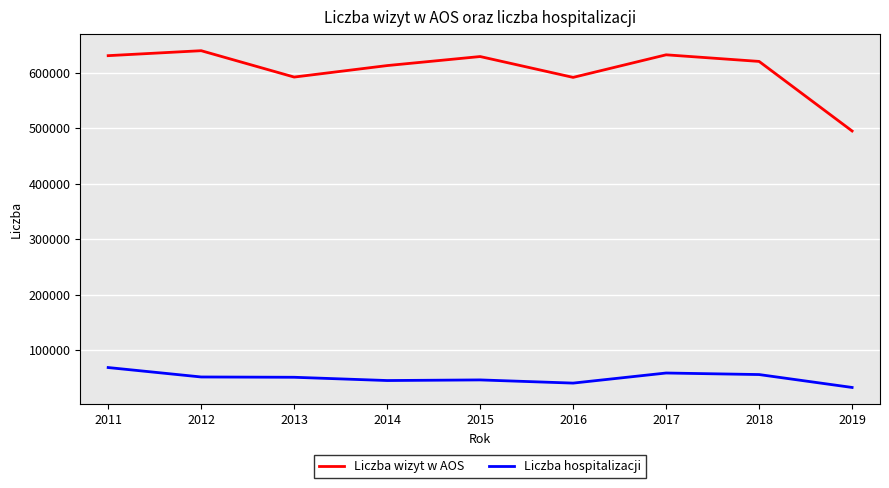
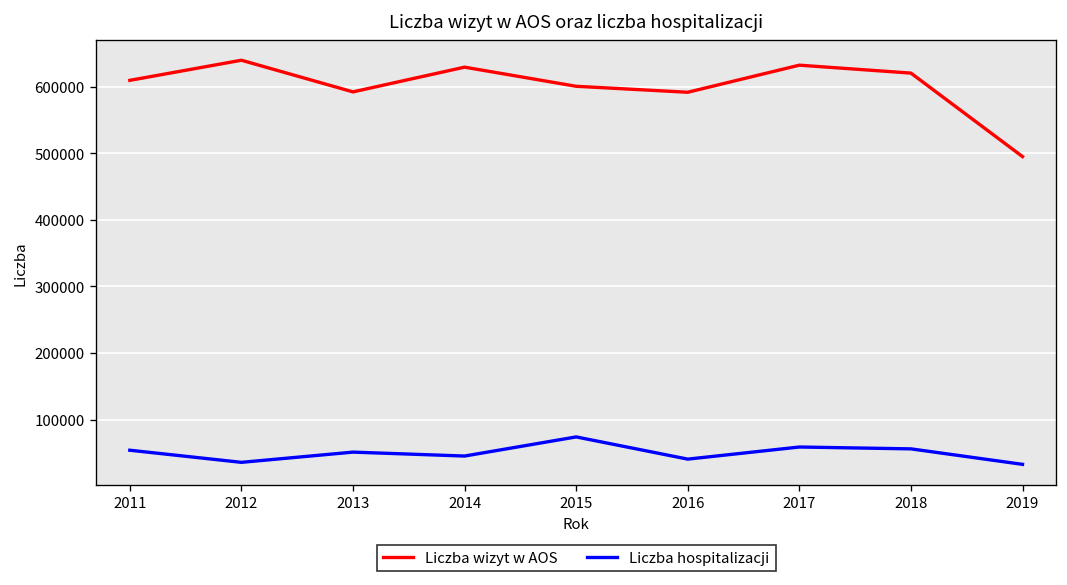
  {
    "Liczba wizyt w AOS": {
-     "2011": 630000,
+     "2011": 610000,
      "2012": 640000,
      "2013": 590000,
-     "2014": 610000,
-     "2015": 630000,
+     "2014": 630000,
+     "2015": 600000,
      "2016": 590000,
      "2017": 630000,
      "2018": 620000,
      "2019": 490000
    },
    "Liczba hospitalizacji": {
-     "2011": 70000,
-     "2012": 50000,
+     "2011": 50000,
+     "2012": 40000,
      "2013": 50000,
      "2014": 50000,
-     "2015": 50000,
+     "2015": 70000,
      "2016": 40000,
      "2017": 60000,
      "2018": 60000,
      "2019": 30000
    }
  }
